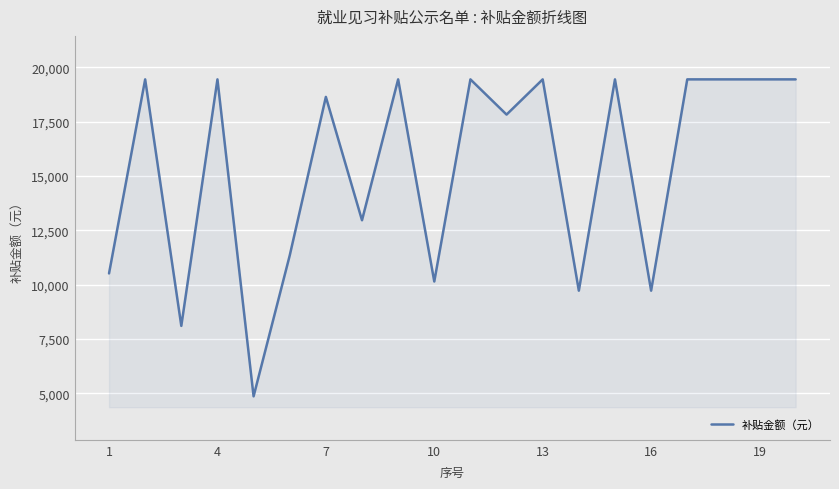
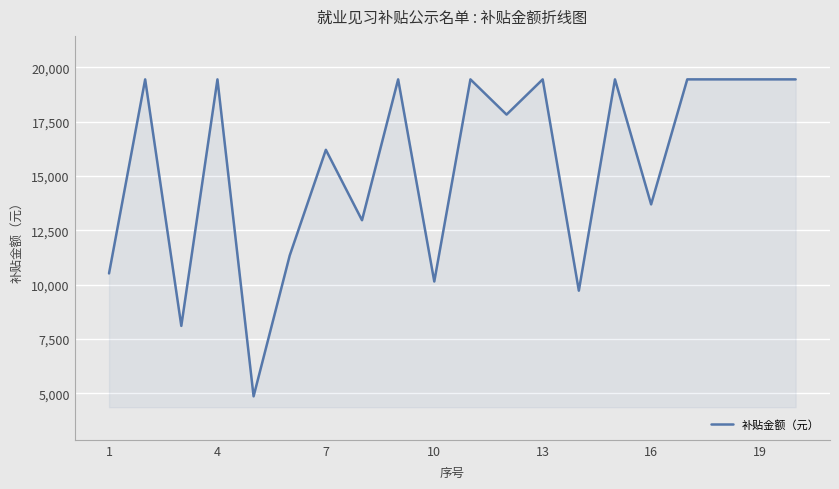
  {
    "1": "10,500",
    "4": "19,400",
-   "7": "18,600",
+   "7": "16,200",
    "10": "10,100",
    "13": "19,400",
-   "16": "9,700",
+   "16": "13,700",
    "19": "19,400"
  }
